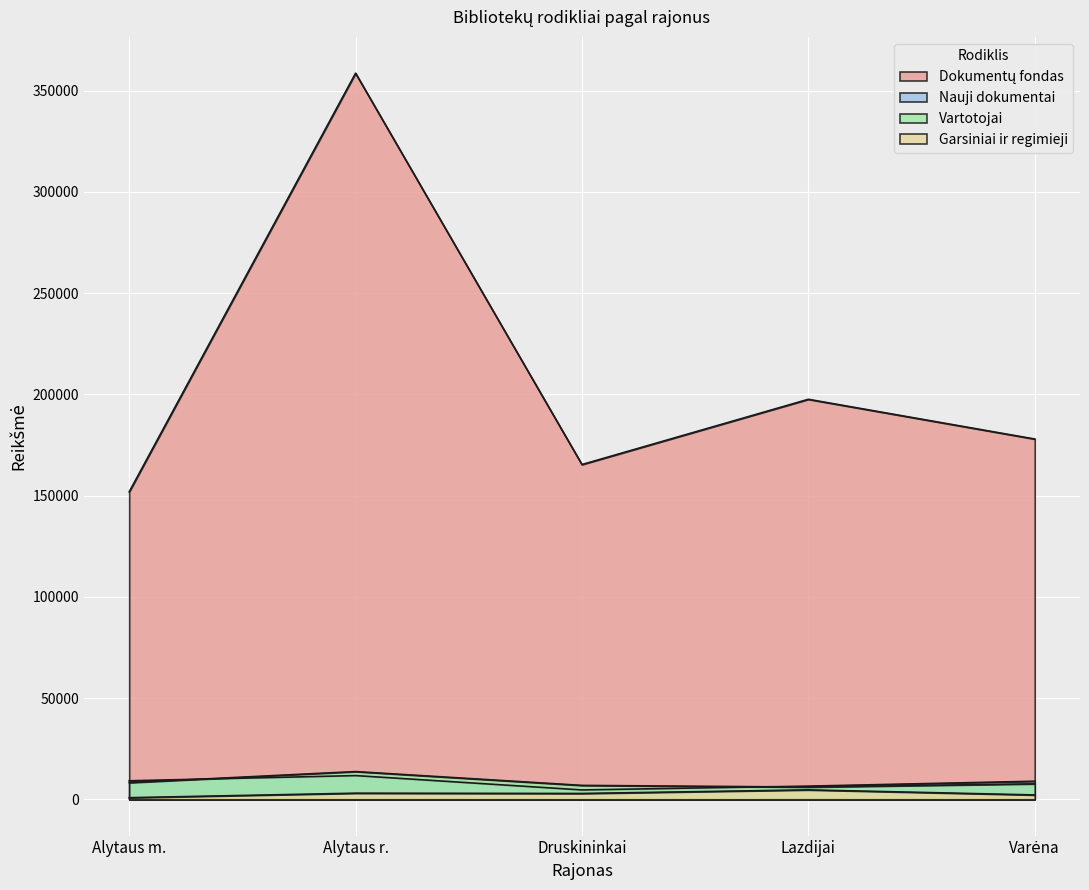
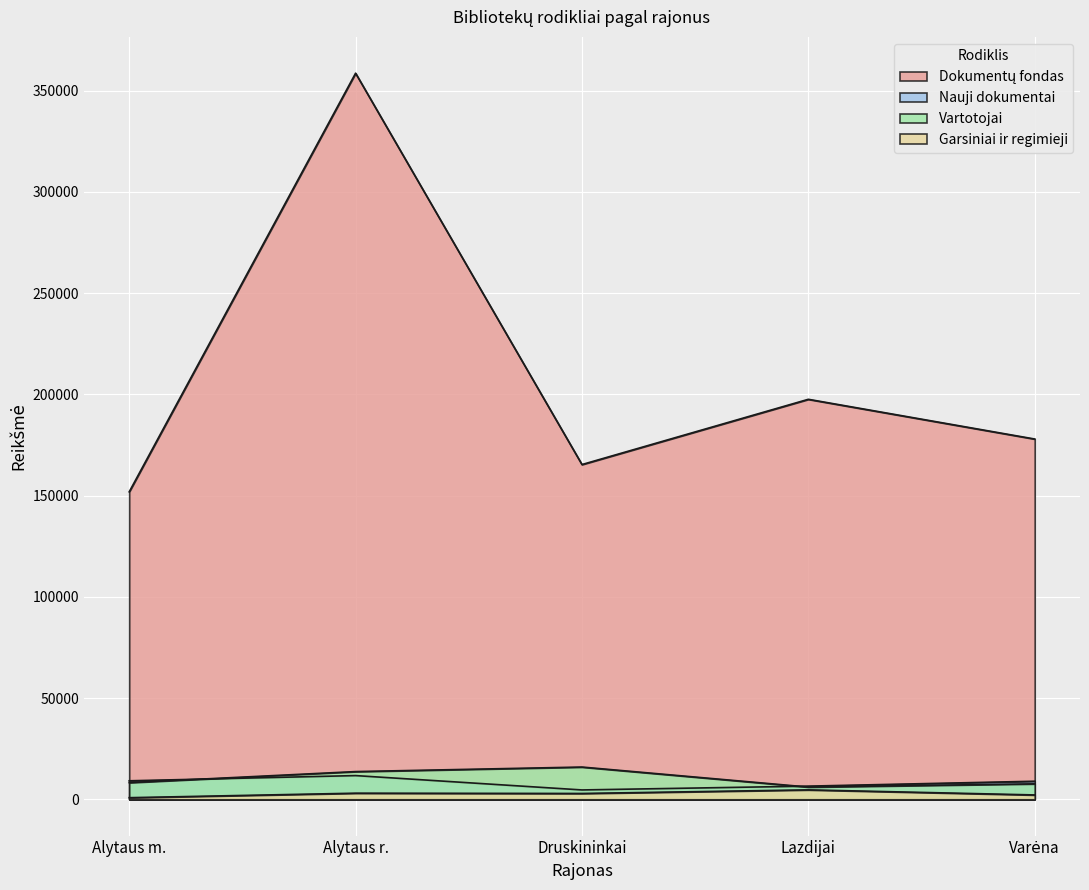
  {
    "Nauji dokumentai": {
      "Alytaus r.": 12000,
      "Druskininkai": 5000,
      "Varėna": 9000
    },
    "Vartotojai": {
      "Alytaus r.": 14000,
-     "Druskininkai": 7000,
+     "Druskininkai": 16000,
      "Varėna": 8000
    }
  }
